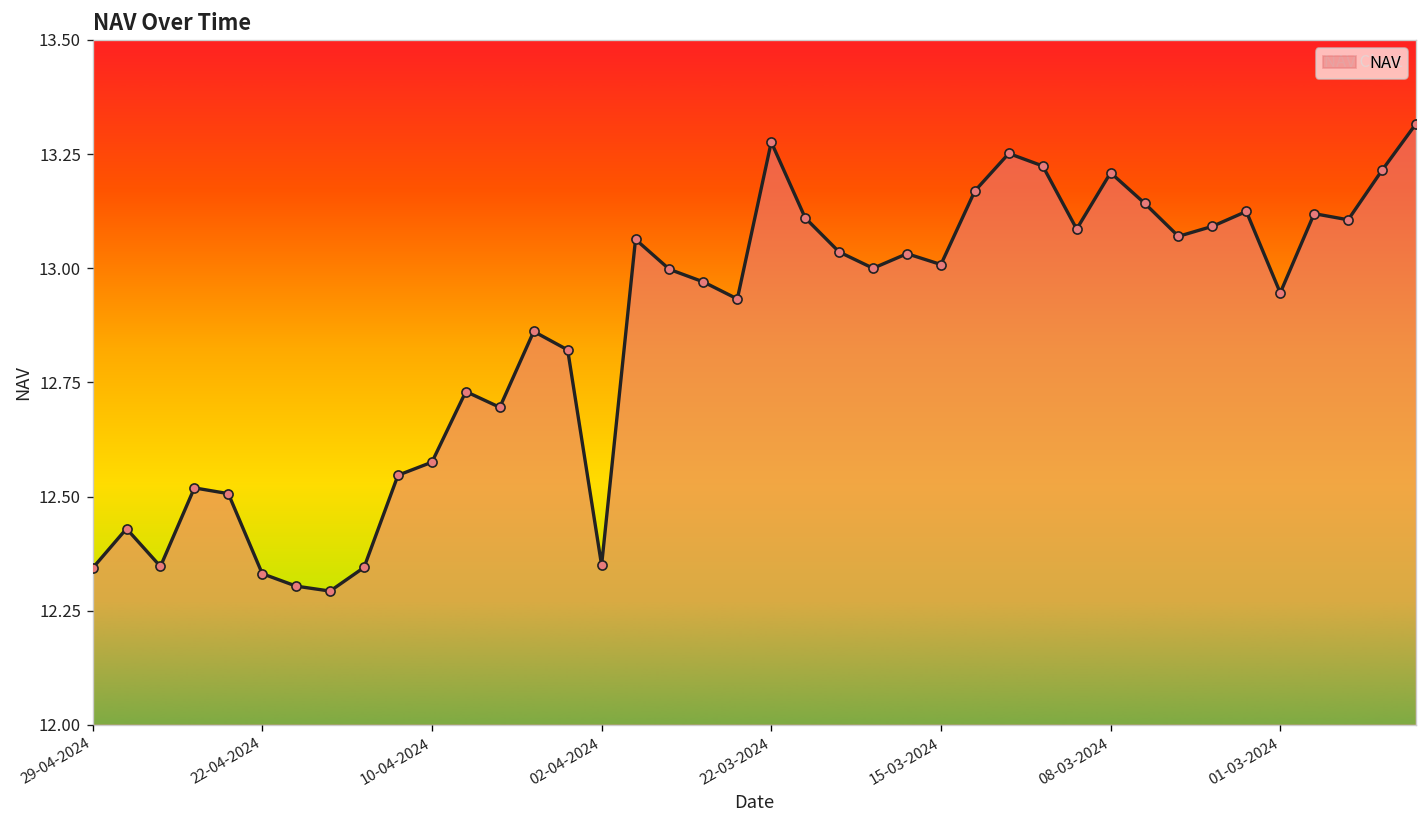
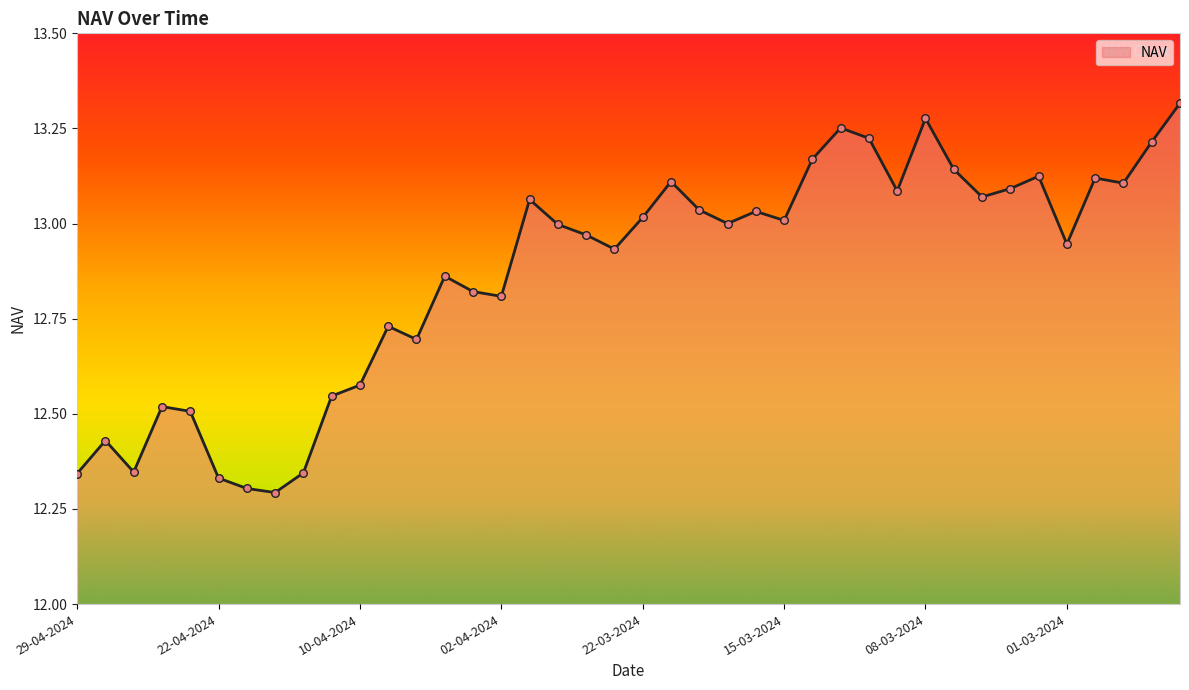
  {
    "29-04-2024": 12.34,
    "22-04-2024": 12.33,
    "10-04-2024": 12.58,
-   "02-04-2024": 12.35,
-   "22-03-2024": 13.28,
+   "02-04-2024": 12.81,
+   "22-03-2024": 13.02,
    "15-03-2024": 13.01,
-   "08-03-2024": 13.21,
+   "08-03-2024": 13.28,
    "01-03-2024": 12.95
  }
